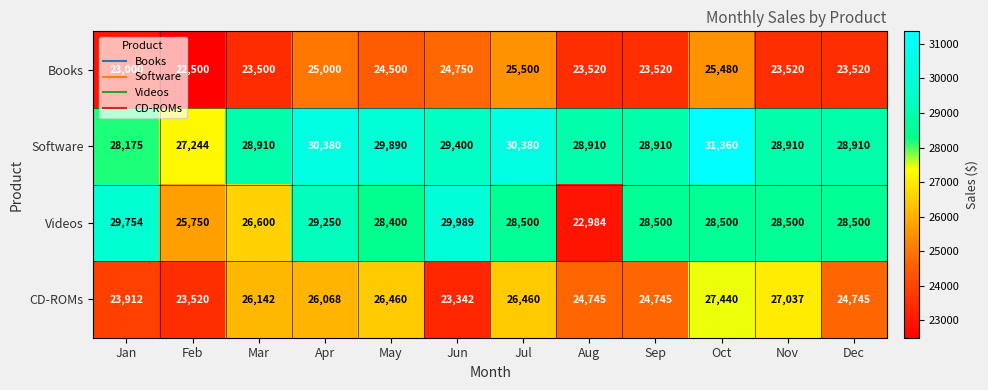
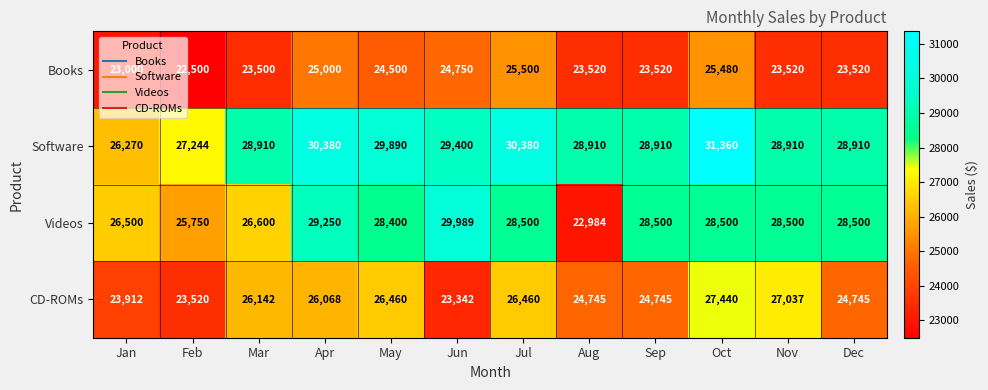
  {
    "Books": {
      "Mar": "23,500",
      "Apr": "25,000",
      "May": "24,500",
      "Jun": "24,750",
      "Jul": "25,500",
      "Aug": "23,520",
      "Sep": "23,520",
      "Oct": "25,480",
      "Nov": "23,520",
      "Dec": "23,520"
    },
    "Software": {
-     "Jan": "28,175",
+     "Jan": "26,270",
      "Feb": "27,244",
      "Mar": "28,910",
      "Apr": "30,380",
      "May": "29,890",
      "Jun": "29,400",
      "Jul": "30,380",
      "Aug": "28,910",
      "Sep": "28,910",
      "Oct": "31,360",
      "Nov": "28,910",
      "Dec": "28,910"
    },
    "Videos": {
-     "Jan": "29,754",
+     "Jan": "26,500",
      "Feb": "25,750",
      "Mar": "26,600",
      "Apr": "29,250",
      "May": "28,400",
      "Jun": "29,989",
      "Jul": "28,500",
      "Aug": "22,984",
      "Sep": "28,500",
      "Oct": "28,500",
      "Nov": "28,500",
      "Dec": "28,500"
    },
    "CD-ROMs": {
      "Jan": "23,912",
      "Feb": "23,520",
      "Mar": "26,142",
      "Apr": "26,068",
      "May": "26,460",
      "Jun": "23,342",
      "Jul": "26,460",
      "Aug": "24,745",
      "Sep": "24,745",
      "Oct": "27,440",
      "Nov": "27,037",
      "Dec": "24,745"
    }
  }
